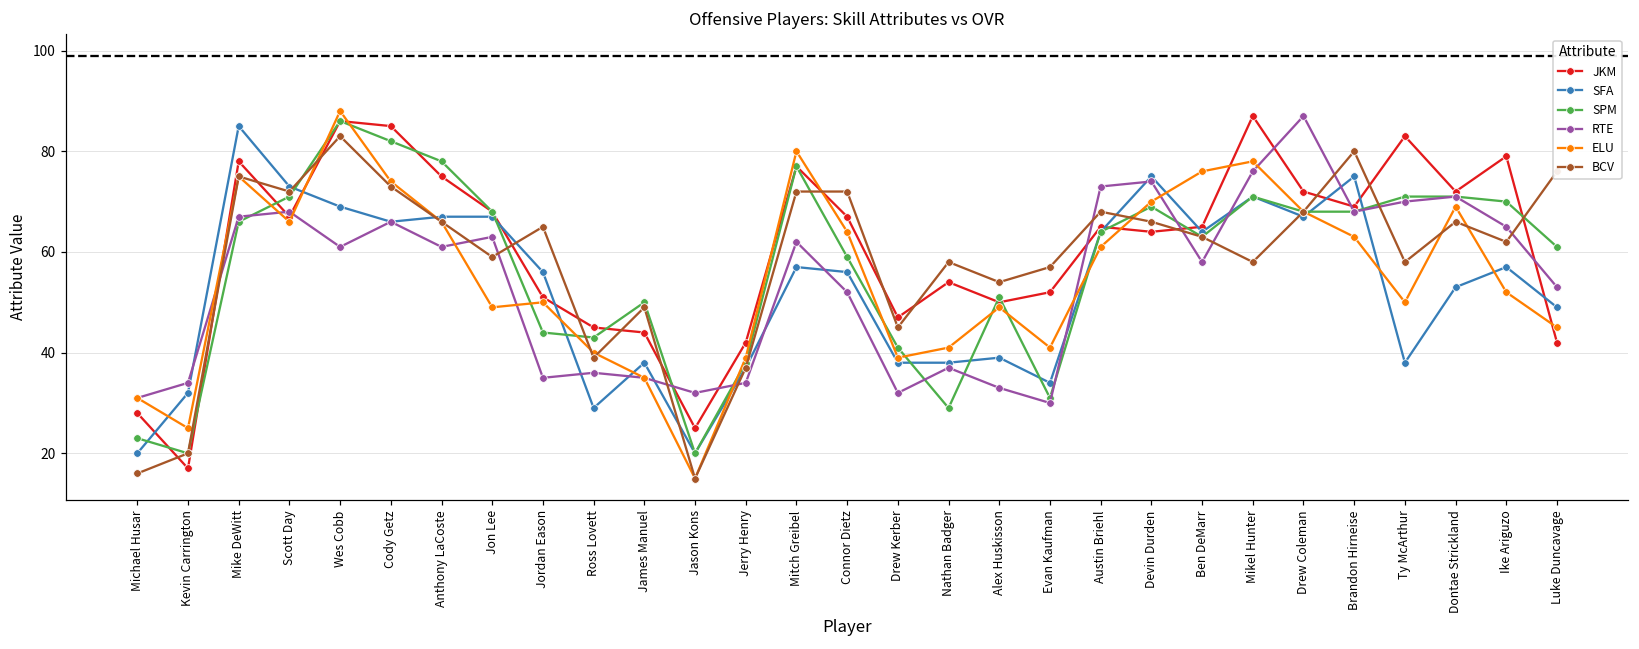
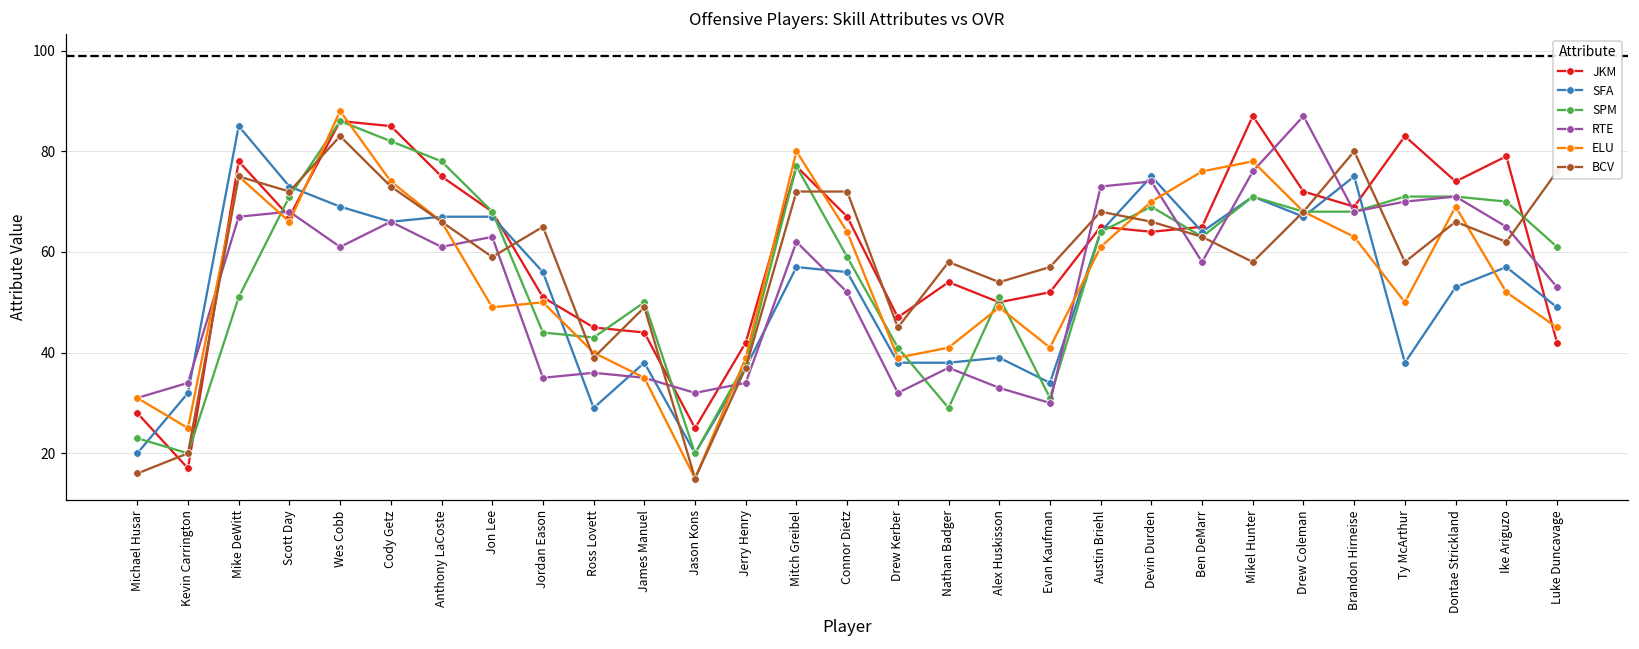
  {
    "JKM": {
      "Michael Husar": 28,
      "Kevin Carrington": 17,
      "Mike DeWitt": 78,
      "Scott Day": 67,
      "Cody Getz": 85,
      "Anthony LaCoste": 75,
      "Jordan Eason": 51,
      "Ross Lovett": 45,
      "James Manuel": 44,
      "Jason Kons": 25,
      "Jerry Henry": 42,
      "Connor Dietz": 67,
      "Drew Kerber": 47,
      "Nathan Badger": 54,
      "Alex Huskisson": 50,
      "Evan Kaufman": 52,
      "Austin Briehl": 65,
      "Devin Durden": 64,
      "Ben DeMarr": 65,
      "Mikel Hunter": 87,
      "Drew Coleman": 72,
      "Brandon Hirneise": 69,
      "Ty McArthur": 83,
-     "Dontae Strickland": 72,
+     "Dontae Strickland": 74,
      "Ike Ariguzo": 79,
      "Luke Duncavage": 42
    },
    "SFA": {
      "Michael Husar": 20,
      "Kevin Carrington": 32,
      "Mike DeWitt": 85,
      "Scott Day": 73,
      "Wes Cobb": 69,
      "Anthony LaCoste": 67,
      "Jon Lee": 67,
      "Jordan Eason": 56,
      "Ross Lovett": 29,
      "James Manuel": 38,
      "Mitch Greibel": 57,
      "Connor Dietz": 56,
      "Drew Kerber": 38,
      "Nathan Badger": 38,
      "Alex Huskisson": 39,
      "Evan Kaufman": 34,
      "Devin Durden": 75,
      "Ben DeMarr": 64,
      "Drew Coleman": 67,
      "Brandon Hirneise": 75,
      "Ty McArthur": 38,
      "Dontae Strickland": 53,
      "Ike Ariguzo": 57,
      "Luke Duncavage": 49
    },
    "SPM": {
      "Michael Husar": 23,
-     "Mike DeWitt": 66,
+     "Mike DeWitt": 51,
      "Scott Day": 71,
      "Cody Getz": 82,
      "Anthony LaCoste": 78,
      "Jordan Eason": 44,
      "Ross Lovett": 43,
      "James Manuel": 50,
      "Jerry Henry": 38,
      "Connor Dietz": 59,
      "Drew Kerber": 41,
      "Nathan Badger": 29,
      "Alex Huskisson": 51,
      "Evan Kaufman": 31,
      "Devin Durden": 69,
      "Ty McArthur": 71,
      "Ike Ariguzo": 70,
      "Luke Duncavage": 61
    },
    "RTE": {
      "Kevin Carrington": 34,
      "Mike DeWitt": 67,
      "Scott Day": 68,
      "Wes Cobb": 61,
      "Anthony LaCoste": 61,
      "Jon Lee": 63,
      "Jordan Eason": 35,
      "Ross Lovett": 36,
      "Jason Kons": 32,
      "Jerry Henry": 34,
      "Mitch Greibel": 62,
      "Connor Dietz": 52,
      "Drew Kerber": 32,
      "Nathan Badger": 37,
      "Alex Huskisson": 33,
      "Evan Kaufman": 30,
      "Austin Briehl": 73,
      "Devin Durden": 74,
      "Ben DeMarr": 58,
      "Mikel Hunter": 76,
      "Drew Coleman": 87,
      "Ty McArthur": 70,
      "Ike Ariguzo": 65,
      "Luke Duncavage": 53
    },
    "ELU": {
      "Kevin Carrington": 25,
      "Scott Day": 66,
      "Wes Cobb": 88,
      "Cody Getz": 74,
      "Jon Lee": 49,
      "Jordan Eason": 50,
      "Ross Lovett": 40,
      "Jerry Henry": 39,
      "Mitch Greibel": 80,
      "Connor Dietz": 64,
      "Drew Kerber": 39,
      "Nathan Badger": 41,
      "Alex Huskisson": 49,
      "Evan Kaufman": 41,
      "Austin Briehl": 61,
      "Devin Durden": 70,
      "Ben DeMarr": 76,
      "Mikel Hunter": 78,
      "Brandon Hirneise": 63,
      "Ty McArthur": 50,
      "Dontae Strickland": 69,
      "Ike Ariguzo": 52,
      "Luke Duncavage": 45
    },
    "BCV": {
      "Michael Husar": 16,
      "Scott Day": 72,
      "Wes Cobb": 83,
      "Cody Getz": 73,
      "Jon Lee": 59,
      "Jordan Eason": 65,
      "Ross Lovett": 39,
      "James Manuel": 49,
      "Mitch Greibel": 72,
      "Connor Dietz": 72,
      "Drew Kerber": 45,
      "Nathan Badger": 58,
      "Alex Huskisson": 54,
      "Evan Kaufman": 57,
      "Austin Briehl": 68,
      "Devin Durden": 66,
      "Mikel Hunter": 58,
      "Brandon Hirneise": 80,
      "Ty McArthur": 58,
      "Dontae Strickland": 66,
      "Ike Ariguzo": 62,
      "Luke Duncavage": 76
    }
  }
